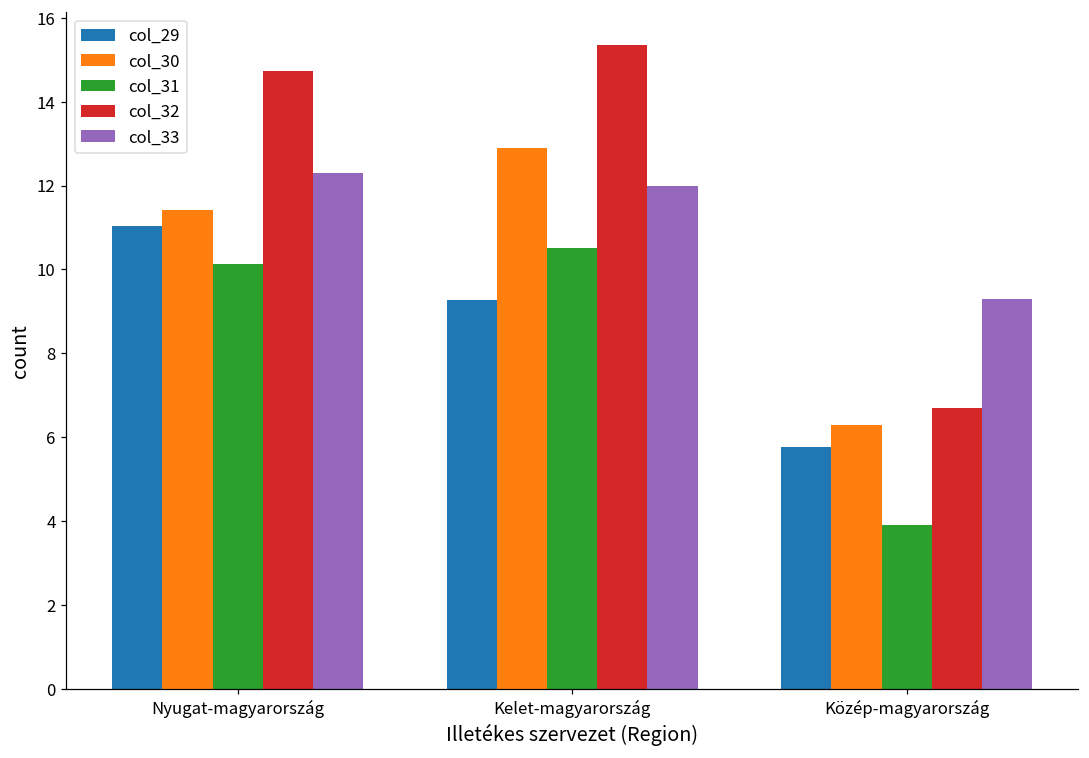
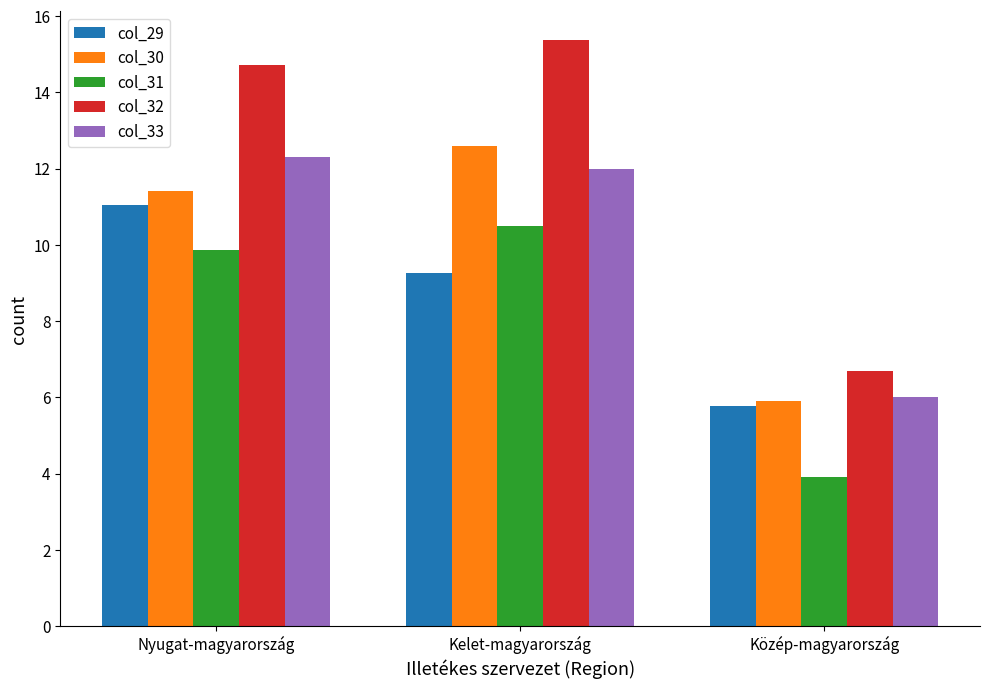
  {
    "col_29": {
      "Nyugat-magyarország": 11.0,
      "Kelet-magyarország": 9.3,
      "Közép-magyarország": 5.8
    },
    "col_30": {
      "Nyugat-magyarország": 11.4,
-     "Kelet-magyarország": 12.9,
-     "Közép-magyarország": 6.3
+     "Kelet-magyarország": 12.6,
+     "Közép-magyarország": 5.9
    },
    "col_31": {
-     "Nyugat-magyarország": 10.1,
+     "Nyugat-magyarország": 9.9,
      "Kelet-magyarország": 10.5,
      "Közép-magyarország": 3.9
    },
    "col_32": {
      "Nyugat-magyarország": 14.7,
      "Kelet-magyarország": 15.4,
      "Közép-magyarország": 6.7
    },
    "col_33": {
      "Nyugat-magyarország": 12.3,
      "Kelet-magyarország": 12.0,
-     "Közép-magyarország": 9.3
+     "Közép-magyarország": 6.0
    }
  }
